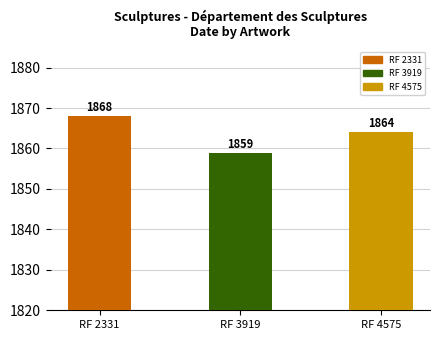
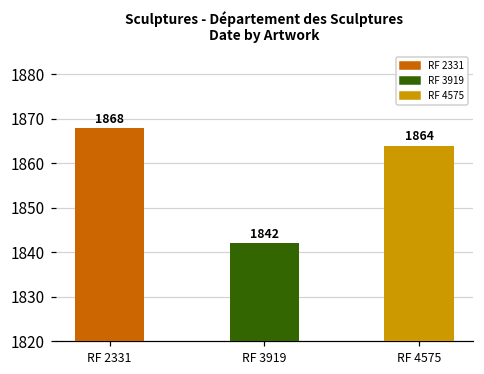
  {
    "RF 2331": 1868,
-   "RF 3919": 1859,
+   "RF 3919": 1842,
    "RF 4575": 1864
  }
